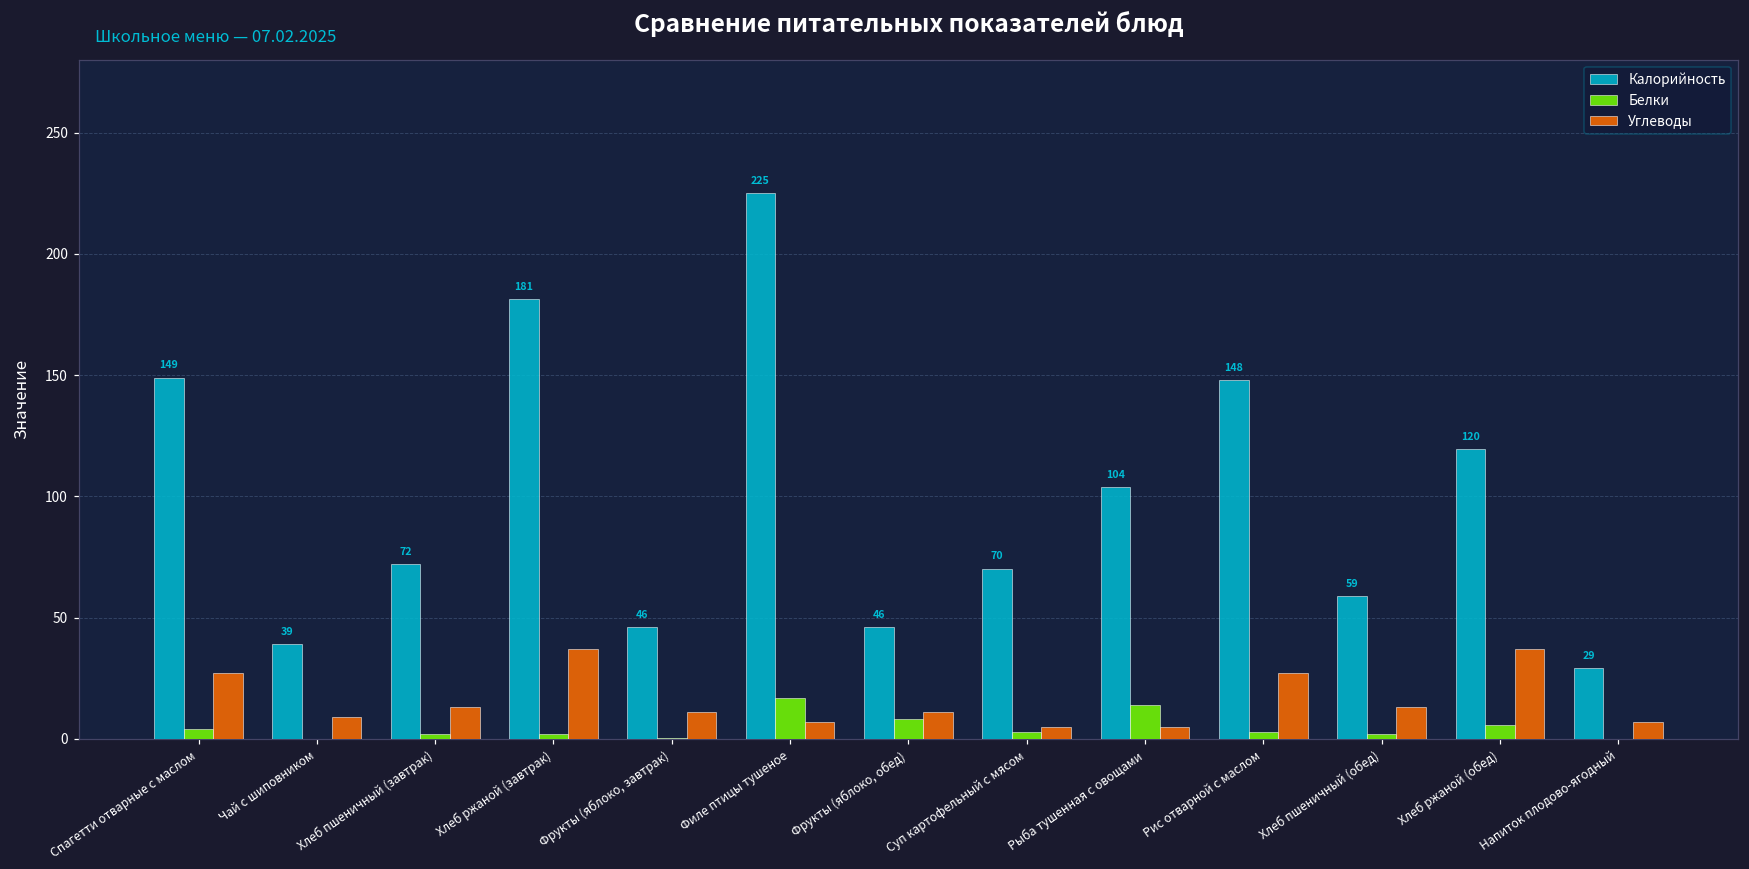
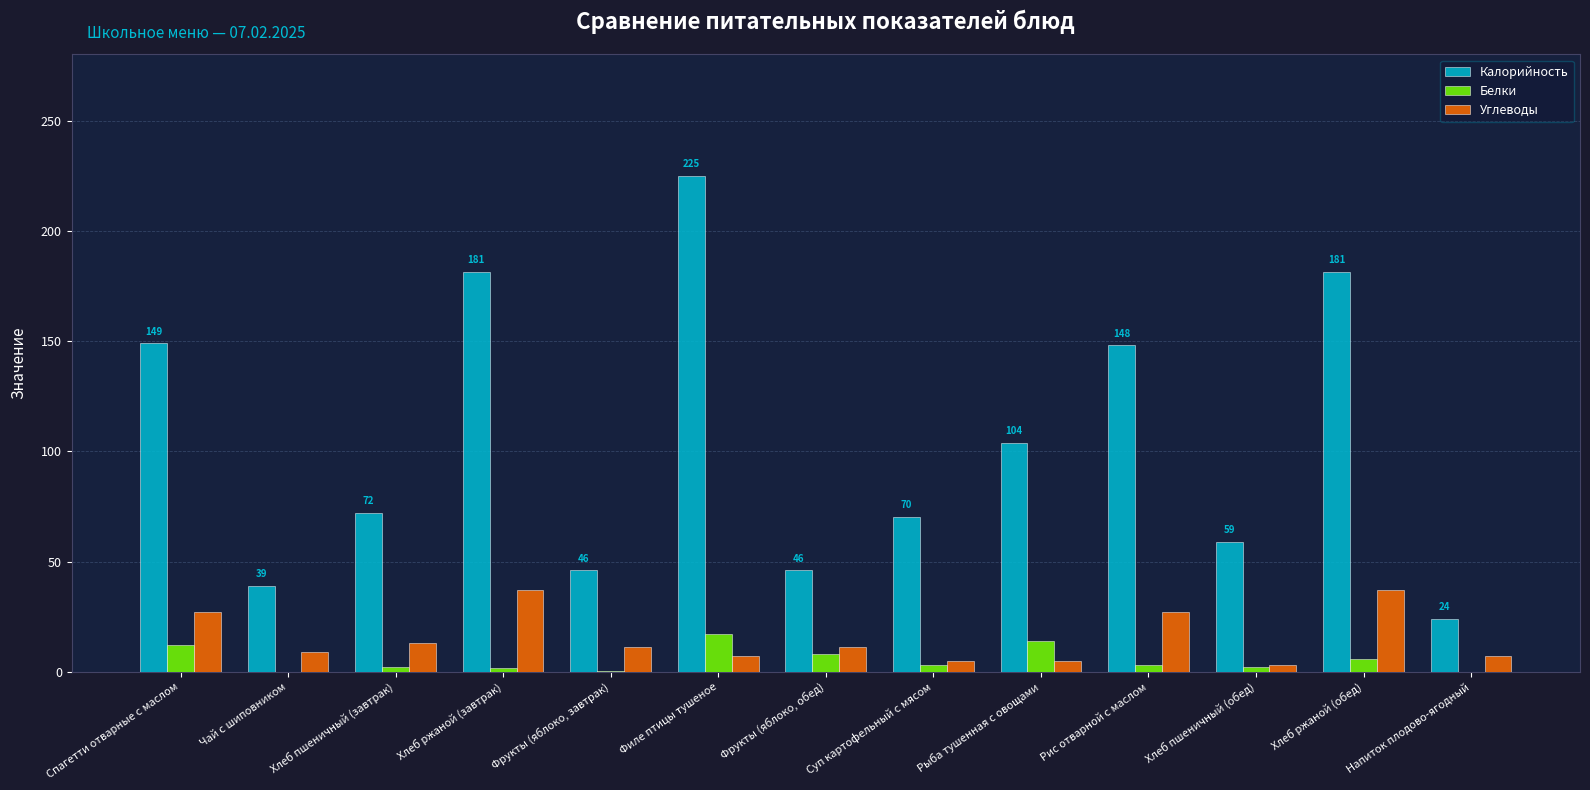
  {
    "Калорийность": {
      "Спагетти отварные с маслом": 149,
      "Чай с шиповником": 39,
      "Хлеб пшеничный (завтрак)": 72,
      "Хлеб ржаной (завтрак)": 181,
      "Фрукты (яблоко, завтрак)": 46,
      "Филе птицы тушеное": 225,
      "Фрукты (яблоко, обед)": 46,
      "Суп картофельный с мясом": 70,
      "Рыба тушенная с овощами": 104,
      "Рис отварной с маслом": 148,
      "Хлеб пшеничный (обед)": 59,
-     "Хлеб ржаной (обед)": 120,
-     "Напиток плодово-ягодный": 29
+     "Хлеб ржаной (обед)": 181,
+     "Напиток плодово-ягодный": 24
    },
    "Белки": {
-     "Спагетти отварные с маслом": 4,
+     "Спагетти отварные с маслом": 12,
      "Чай с шиповником": 0,
      "Хлеб пшеничный (завтрак)": 2,
      "Хлеб ржаной (завтрак)": 2,
      "Филе птицы тушеное": 17,
      "Фрукты (яблоко, обед)": 8,
      "Суп картофельный с мясом": 3,
      "Рыба тушенная с овощами": 14,
      "Рис отварной с маслом": 3,
      "Хлеб пшеничный (обед)": 2,
      "Хлеб ржаной (обед)": 6,
      "Напиток плодово-ягодный": 0
    },
    "Углеводы": {
      "Спагетти отварные с маслом": 27,
      "Чай с шиповником": 9,
      "Хлеб пшеничный (завтрак)": 13,
      "Хлеб ржаной (завтрак)": 37,
      "Фрукты (яблоко, завтрак)": 11,
      "Филе птицы тушеное": 7,
      "Фрукты (яблоко, обед)": 11,
      "Суп картофельный с мясом": 5,
      "Рыба тушенная с овощами": 5,
      "Рис отварной с маслом": 27,
-     "Хлеб пшеничный (обед)": 13,
+     "Хлеб пшеничный (обед)": 3,
      "Хлеб ржаной (обед)": 37,
      "Напиток плодово-ягодный": 7
    }
  }
